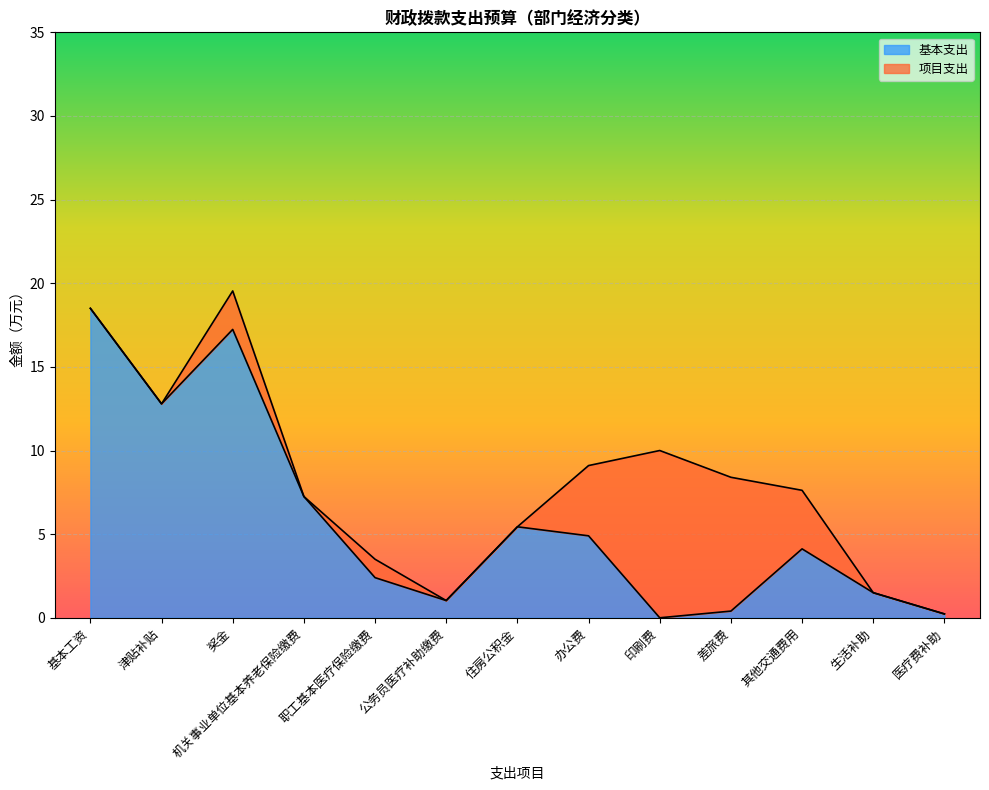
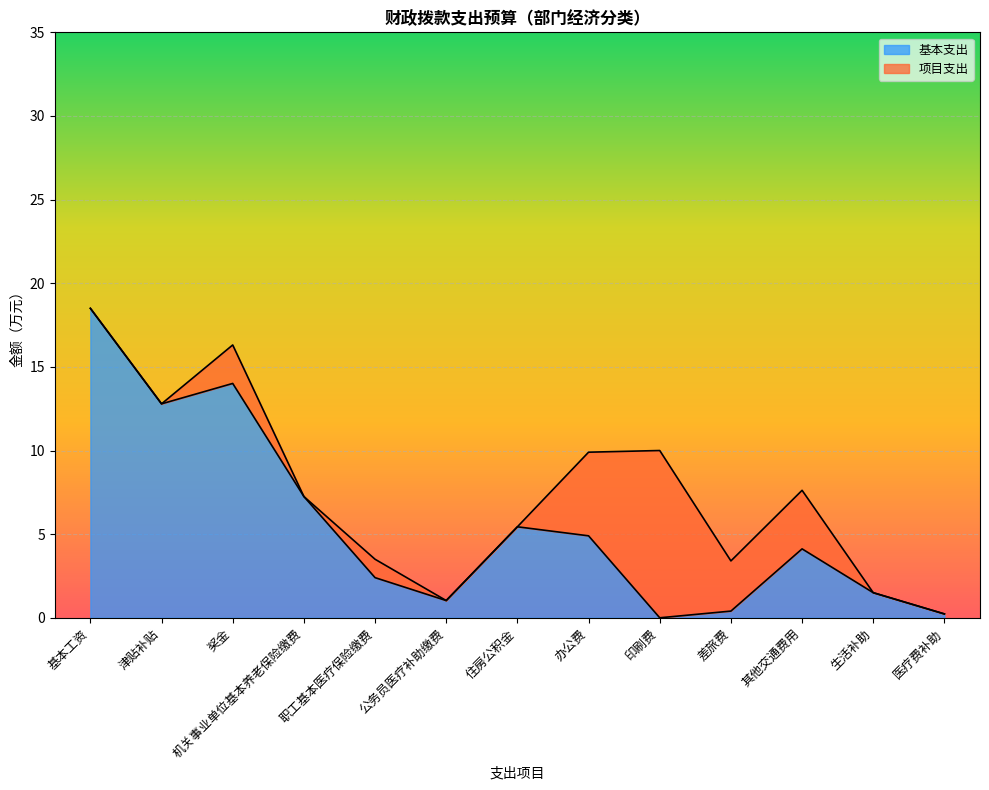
  {
    "基本支出": {
-     "奖金": 17.2,
+     "奖金": 14.0,
      "职工基本医疗保险缴费": 2.4,
      "办公费": 4.9,
      "印刷费": 0.0,
      "差旅费": 0.4,
      "其他交通费用": 4.1
    },
    "项目支出": {
      "奖金": 2.3,
      "职工基本医疗保险缴费": 1.1,
-     "办公费": 4.2,
+     "办公费": 5.0,
      "印刷费": 10.0,
-     "差旅费": 8,
+     "差旅费": 3,
      "其他交通费用": 3.5
    }
  }
